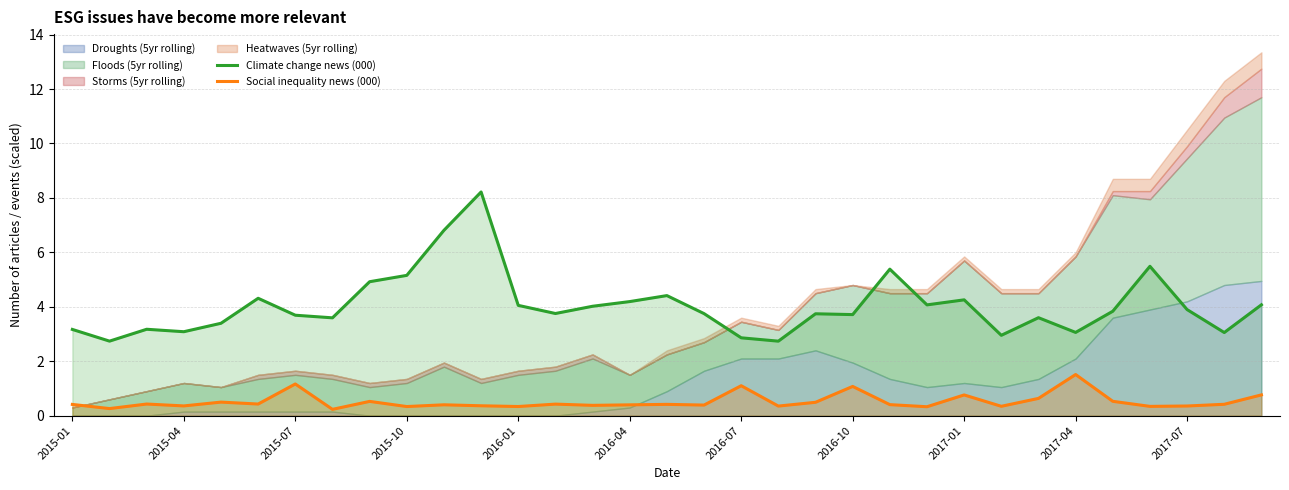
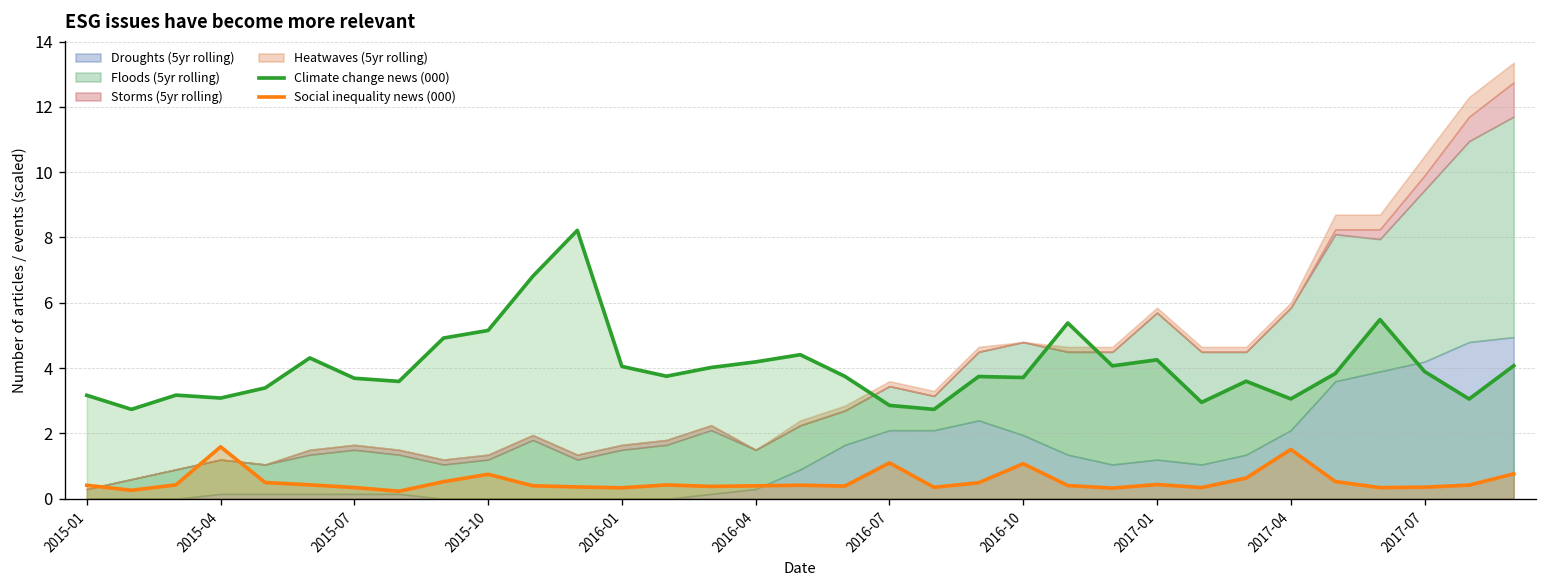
  {
    "Climate change news (000)": {
      "2015-01": 3.2,
      "2015-04": 3.1,
      "2015-07": 3.7,
      "2015-10": 5.2,
      "2016-01": 4.1,
      "2016-04": 4.2,
      "2016-07": 2.9,
      "2016-10": 3.7,
      "2017-01": 4.3,
      "2017-04": 3.1,
      "2017-07": 3.9
    },
    "Social inequality news (000)": {
      "2015-01": 0.4,
-     "2015-04": 0.4,
-     "2015-07": 1.2,
-     "2015-10": 0.3,
+     "2015-04": 1.6,
+     "2015-07": 0.3,
+     "2015-10": 0.8,
      "2016-01": 0.3,
      "2016-04": 0.4,
      "2016-07": 1.1,
      "2016-10": 1.1,
-     "2017-01": 0.8,
+     "2017-01": 0.4,
      "2017-04": 1.5,
      "2017-07": 0.4
    }
  }
